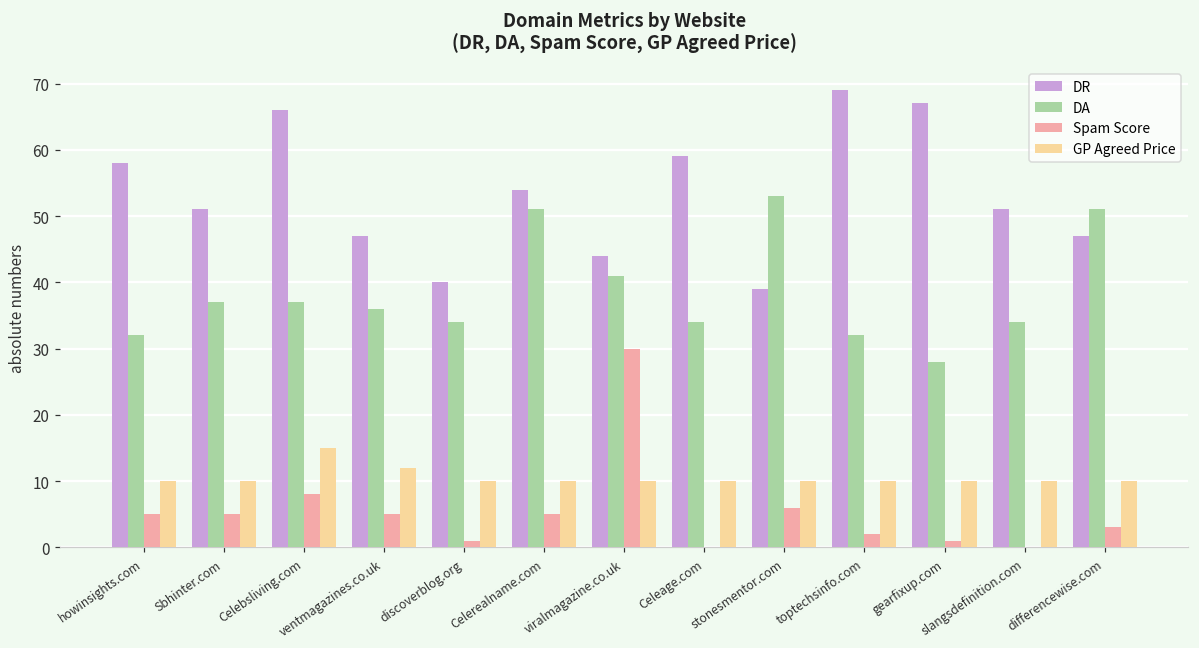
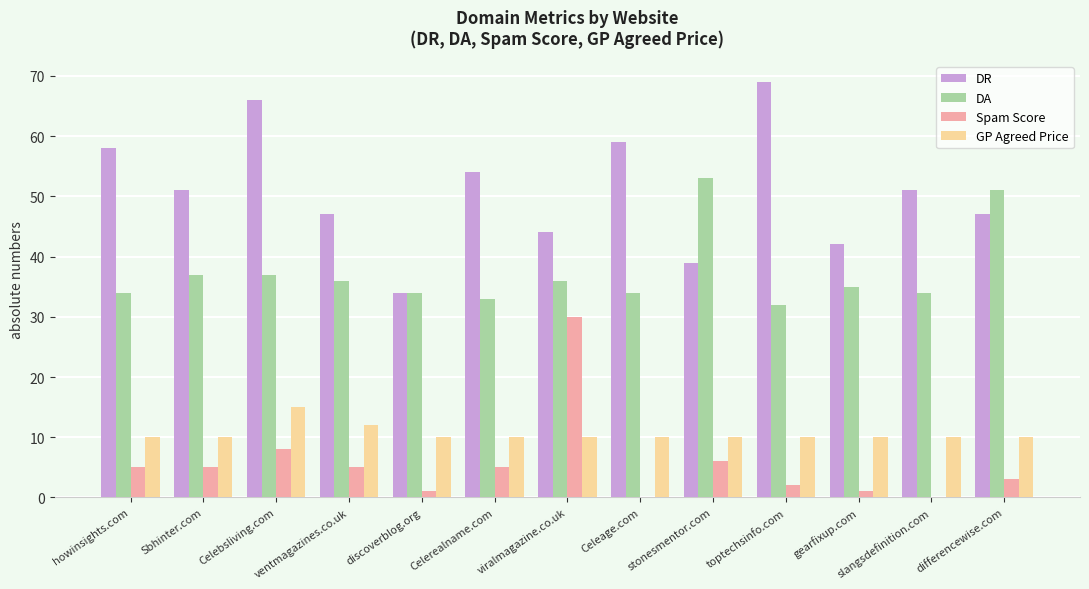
  {
    "DR": {
      "howinsights.com": 58,
      "Sbhinter.com": 51,
      "Celebsliving.com": 66,
      "ventmagazines.co.uk": 47,
-     "discoverblog.org": 40,
+     "discoverblog.org": 34,
      "Celerealname.com": 54,
      "viralmagazine.co.uk": 44,
      "Celeage.com": 59,
      "stonesmentor.com": 39,
      "toptechsinfo.com": 69,
-     "gearfixup.com": 67,
+     "gearfixup.com": 42,
      "slangsdefinition.com": 51,
      "differencewise.com": 47
    },
    "DA": {
-     "howinsights.com": 32,
+     "howinsights.com": 34,
      "Sbhinter.com": 37,
      "Celebsliving.com": 37,
      "ventmagazines.co.uk": 36,
      "discoverblog.org": 34,
-     "Celerealname.com": 51,
-     "viralmagazine.co.uk": 41,
+     "Celerealname.com": 33,
+     "viralmagazine.co.uk": 36,
      "Celeage.com": 34,
      "stonesmentor.com": 53,
      "toptechsinfo.com": 32,
-     "gearfixup.com": 28,
+     "gearfixup.com": 35,
      "slangsdefinition.com": 34,
      "differencewise.com": 51
    }
  }
